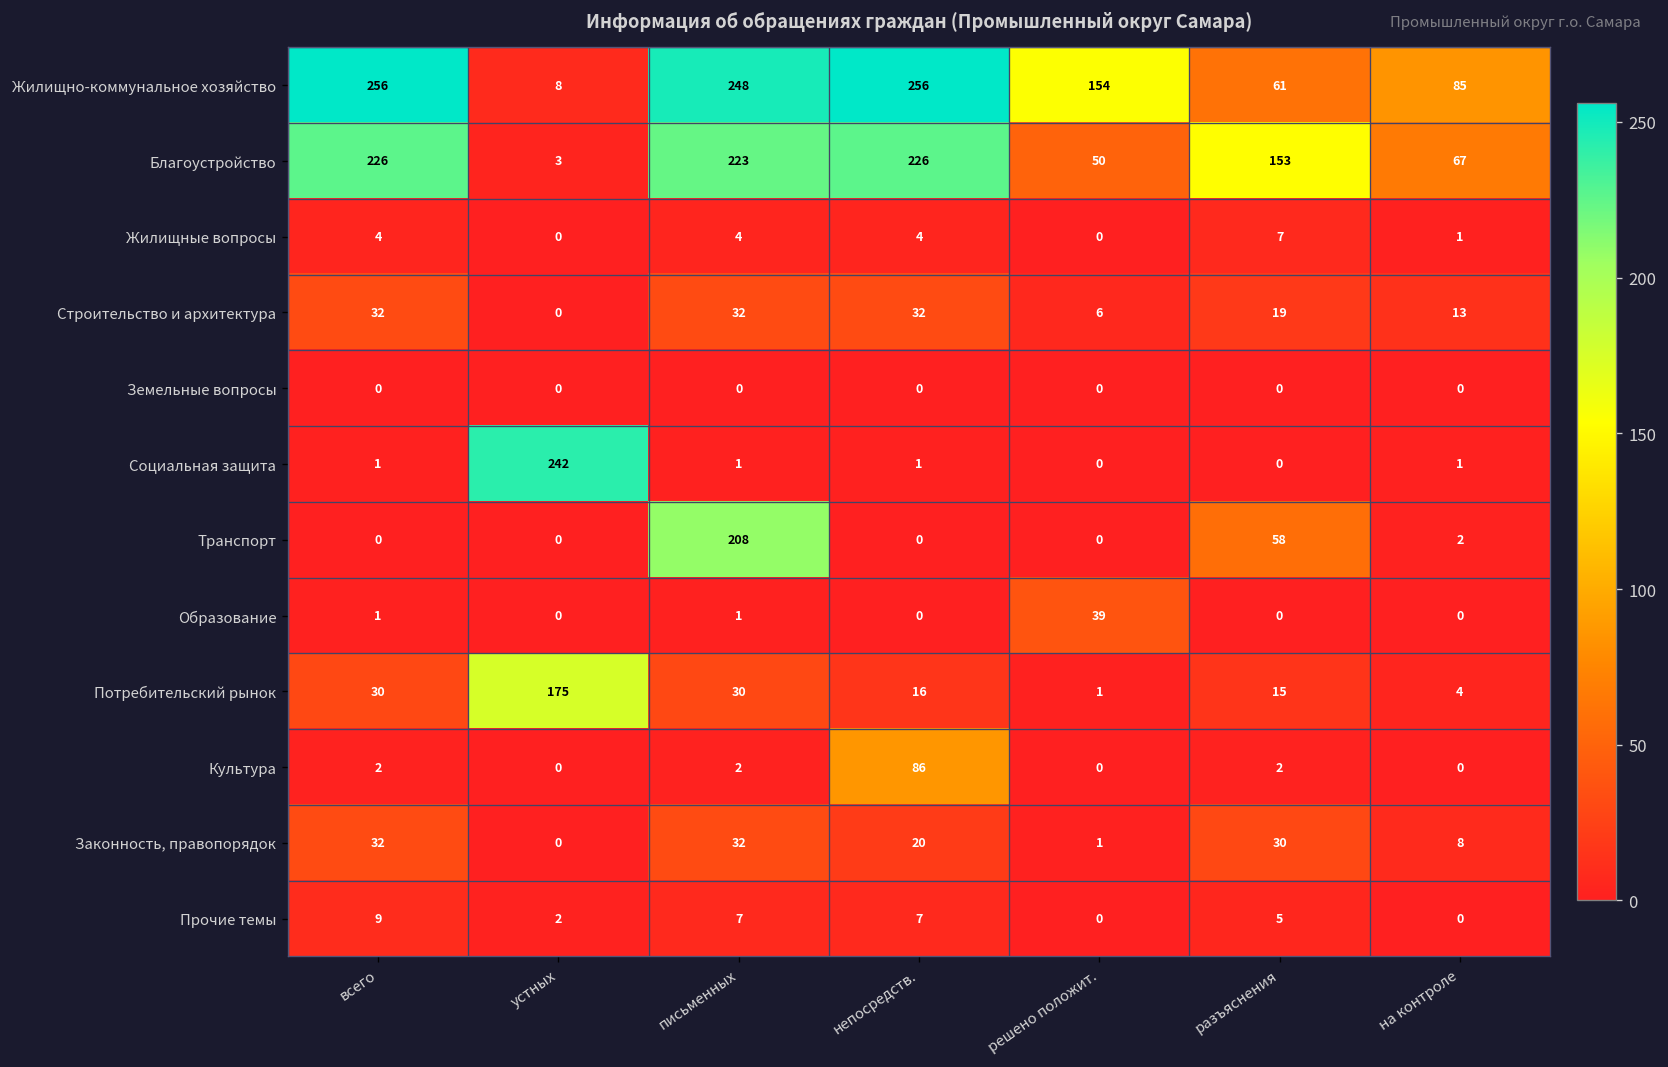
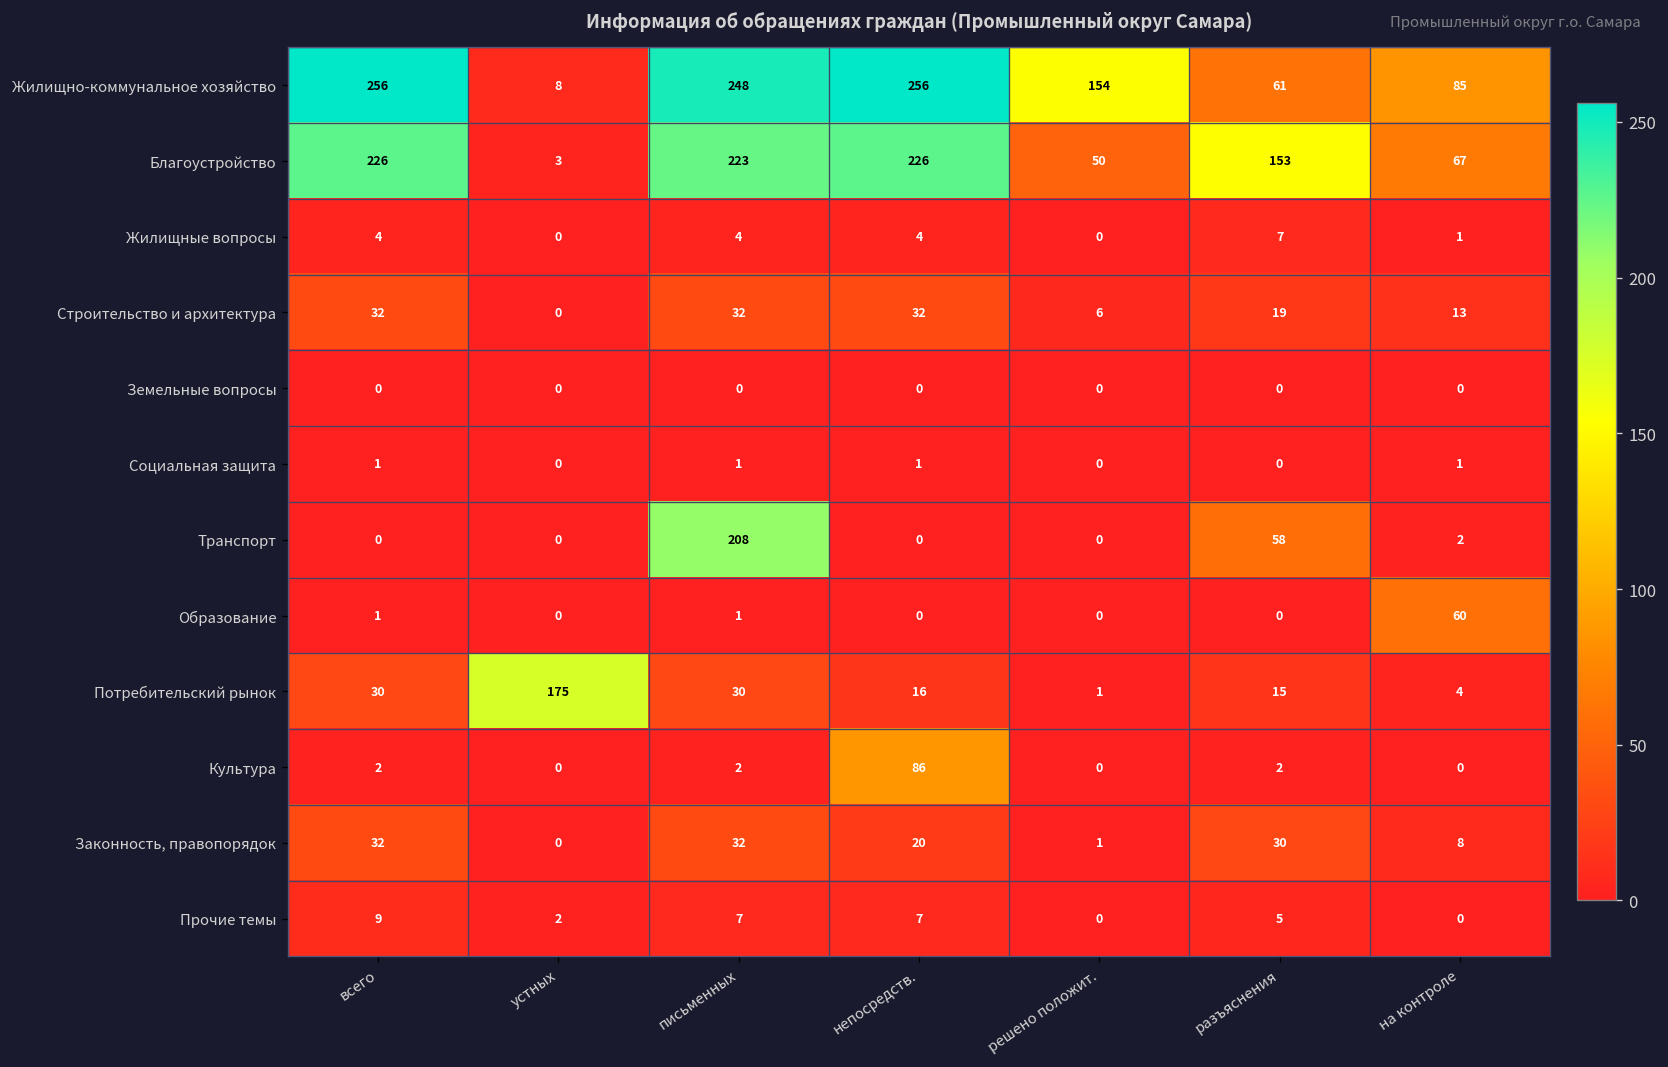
  {
    "Жилищно-коммунальное хозяйство": {
      "всего": 256,
      "устных": 8,
      "письменных": 248,
      "непосредств.": 256,
      "решено положит.": 154,
      "разъяснения": 61,
      "на контроле": 85
    },
    "Благоустройство": {
      "всего": 226,
      "устных": 3,
      "письменных": 223,
      "непосредств.": 226,
      "решено положит.": 50,
      "разъяснения": 153,
      "на контроле": 67
    },
    "Жилищные вопросы": {
      "всего": 4,
      "устных": 0,
      "письменных": 4,
      "непосредств.": 4,
      "решено положит.": 0,
      "разъяснения": 7,
      "на контроле": 1
    },
    "Строительство и архитектура": {
      "всего": 32,
      "устных": 0,
      "письменных": 32,
      "непосредств.": 32,
      "решено положит.": 6,
      "разъяснения": 19,
      "на контроле": 13
    },
    "Земельные вопросы": {
      "всего": 0,
      "устных": 0,
      "письменных": 0,
      "непосредств.": 0,
      "решено положит.": 0,
      "разъяснения": 0,
      "на контроле": 0
    },
    "Социальная защита": {
      "всего": 1,
-     "устных": 242,
+     "устных": 0,
      "письменных": 1,
      "непосредств.": 1,
      "решено положит.": 0,
      "разъяснения": 0,
      "на контроле": 1
    },
    "Транспорт": {
      "всего": 0,
      "устных": 0,
      "письменных": 208,
      "непосредств.": 0,
      "решено положит.": 0,
      "разъяснения": 58,
      "на контроле": 2
    },
    "Образование": {
      "всего": 1,
      "устных": 0,
      "письменных": 1,
      "непосредств.": 0,
-     "решено положит.": 39,
+     "решено положит.": 0,
      "разъяснения": 0,
-     "на контроле": 0
+     "на контроле": 60
    },
    "Потребительский рынок": {
      "всего": 30,
      "устных": 175,
      "письменных": 30,
      "непосредств.": 16,
      "решено положит.": 1,
      "разъяснения": 15,
      "на контроле": 4
    },
    "Культура": {
      "всего": 2,
      "устных": 0,
      "письменных": 2,
      "непосредств.": 86,
      "решено положит.": 0,
      "разъяснения": 2,
      "на контроле": 0
    },
    "Законность, правопорядок": {
      "всего": 32,
      "устных": 0,
      "письменных": 32,
      "непосредств.": 20,
      "решено положит.": 1,
      "разъяснения": 30,
      "на контроле": 8
    },
    "Прочие темы": {
      "всего": 9,
      "устных": 2,
      "письменных": 7,
      "непосредств.": 7,
      "решено положит.": 0,
      "разъяснения": 5,
      "на контроле": 0
    }
  }
